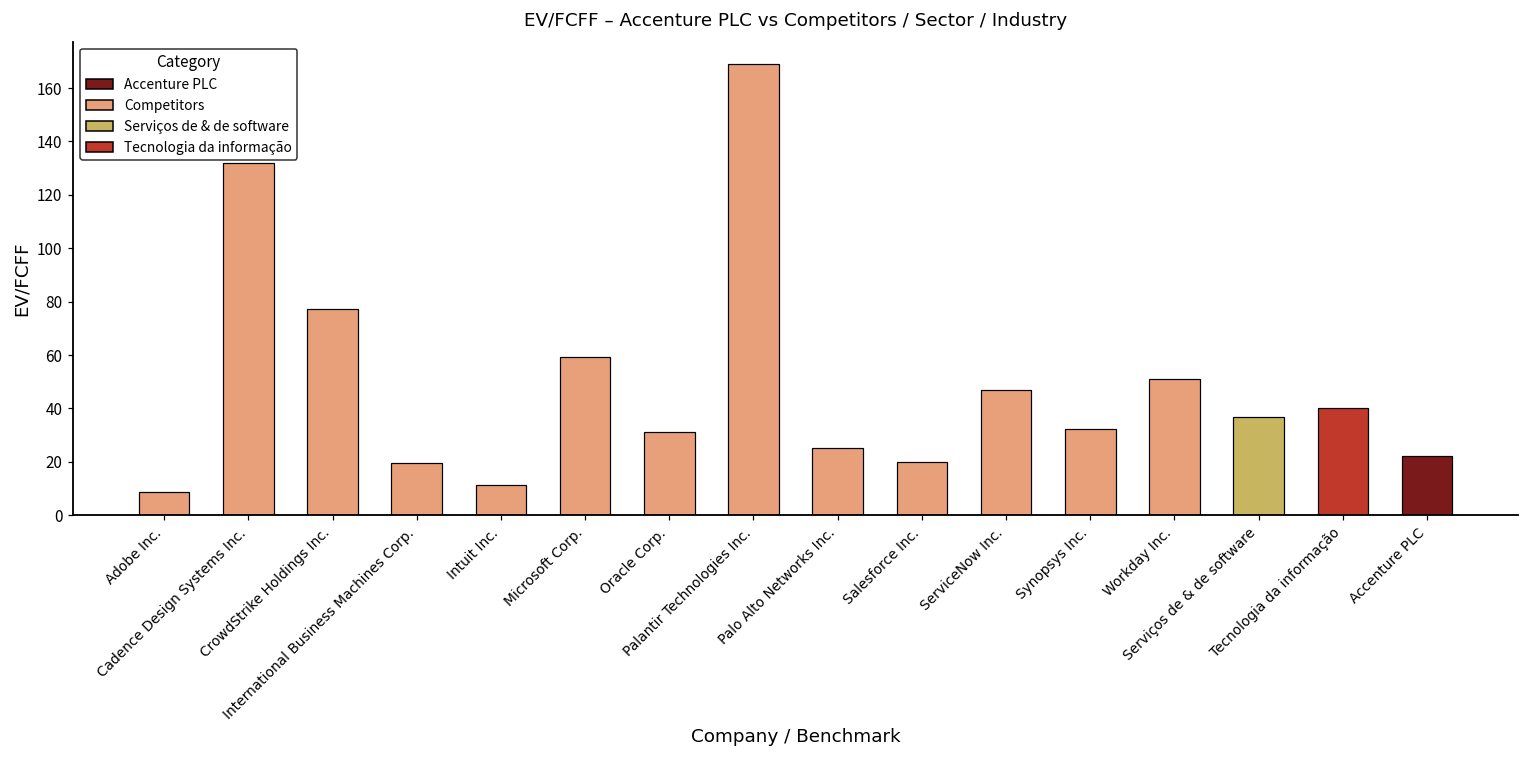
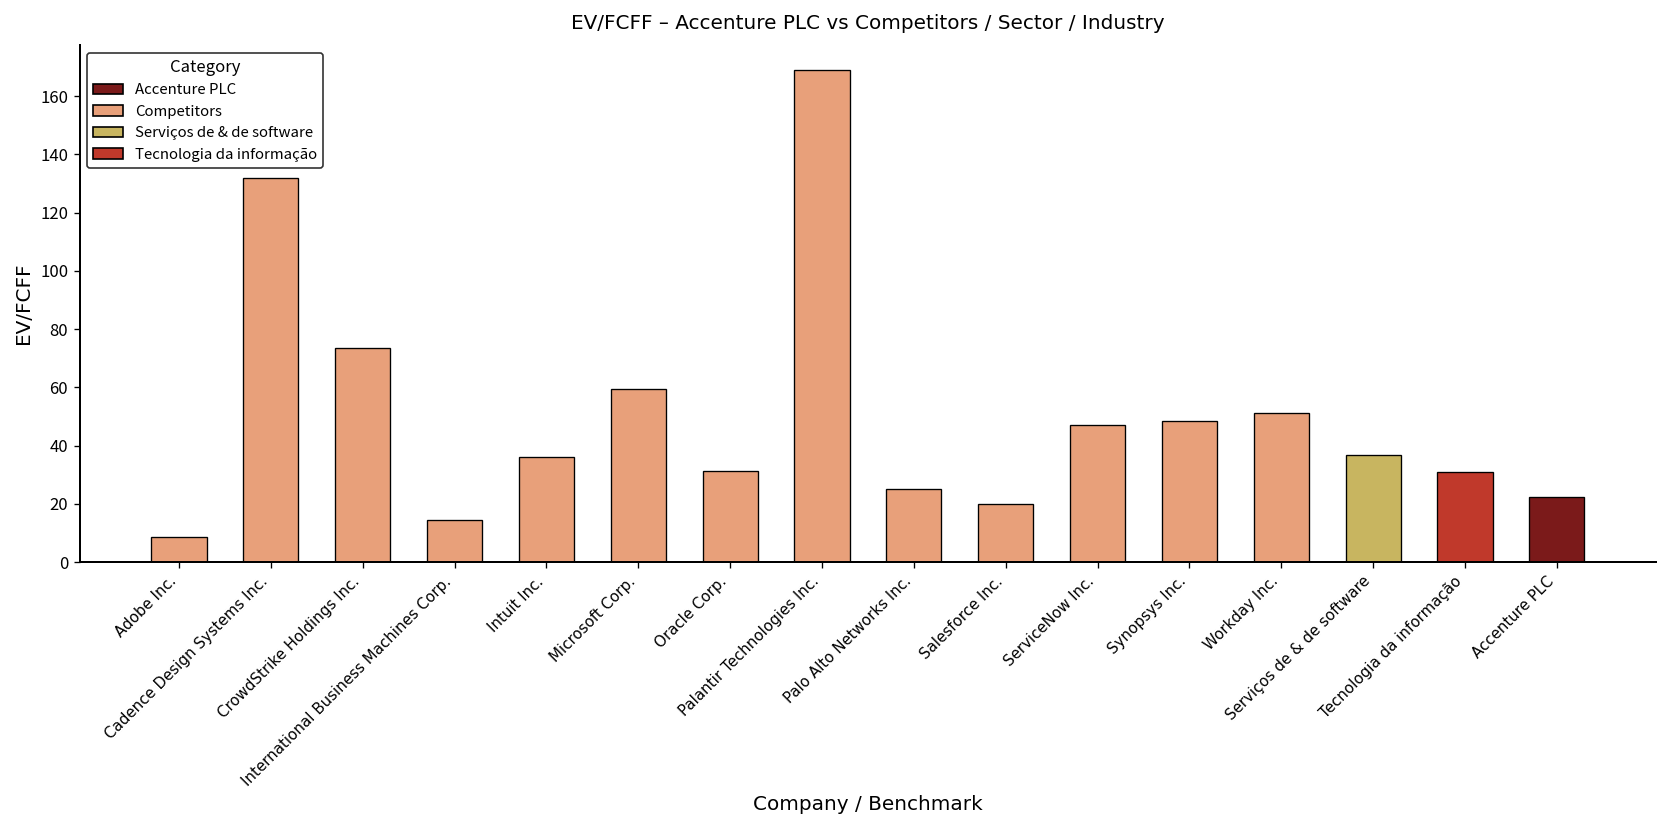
  {
    "Adobe Inc.": 9,
    "Cadence Design Systems Inc.": 132,
-   "CrowdStrike Holdings Inc.": 77,
-   "International Business Machines Corp.": 20,
-   "Intuit Inc.": 11,
+   "CrowdStrike Holdings Inc.": 74,
+   "International Business Machines Corp.": 14,
+   "Intuit Inc.": 36,
    "Microsoft Corp.": 59,
    "Oracle Corp.": 31,
    "Palantir Technologies Inc.": 169,
    "Palo Alto Networks Inc.": 25,
    "Salesforce Inc.": 20,
    "ServiceNow Inc.": 47,
-   "Synopsys Inc.": 32,
+   "Synopsys Inc.": 48,
    "Workday Inc.": 51,
    "Serviços de & de software": 37,
-   "Tecnologia da informação": 40,
+   "Tecnologia da informação": 31,
    "Accenture PLC": 22
  }
